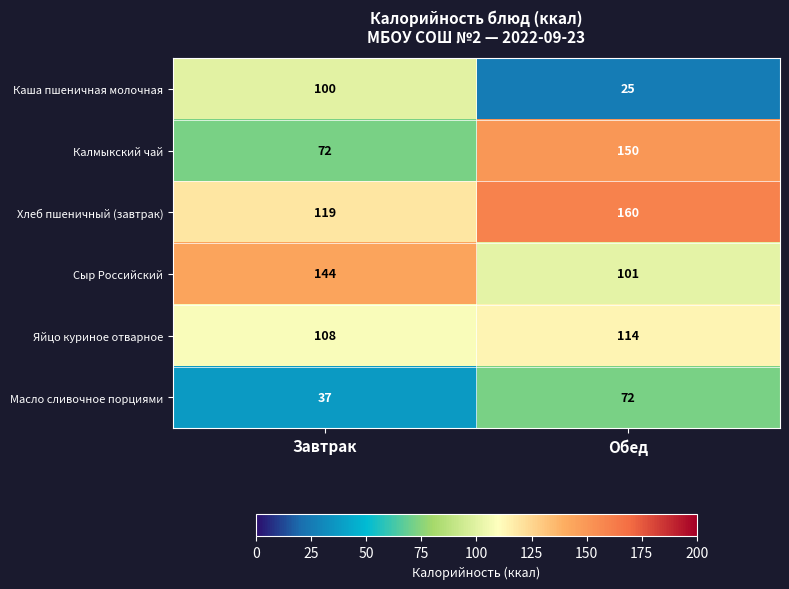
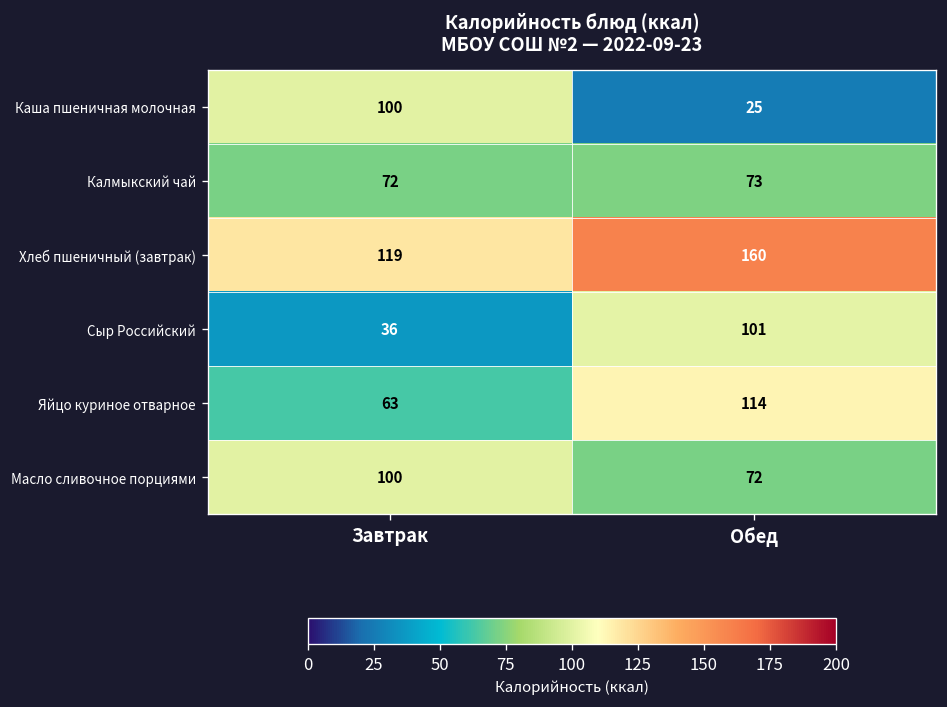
  {
    "Каша пшеничная молочная": {
      "Завтрак": 100,
      "Обед": 25
    },
    "Калмыкский чай": {
      "Завтрак": 72,
-     "Обед": 150
+     "Обед": 73
    },
    "Хлеб пшеничный (завтрак)": {
      "Завтрак": 119,
      "Обед": 160
    },
    "Сыр Российский": {
-     "Завтрак": 144,
+     "Завтрак": 36,
      "Обед": 101
    },
    "Яйцо куриное отварное": {
-     "Завтрак": 108,
+     "Завтрак": 63,
      "Обед": 114
    },
    "Масло сливочное порциями": {
-     "Завтрак": 37,
+     "Завтрак": 100,
      "Обед": 72
    }
  }
